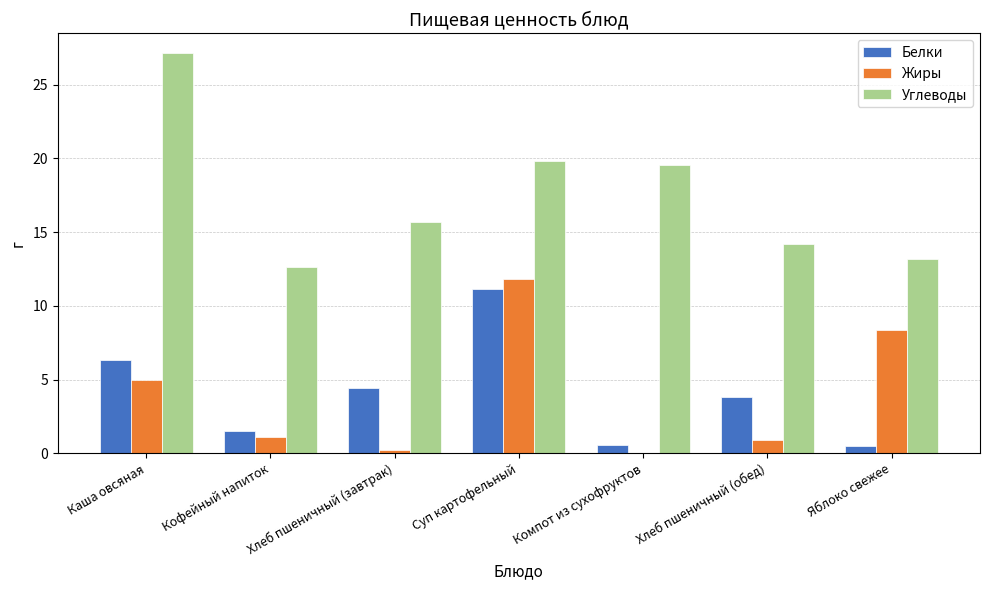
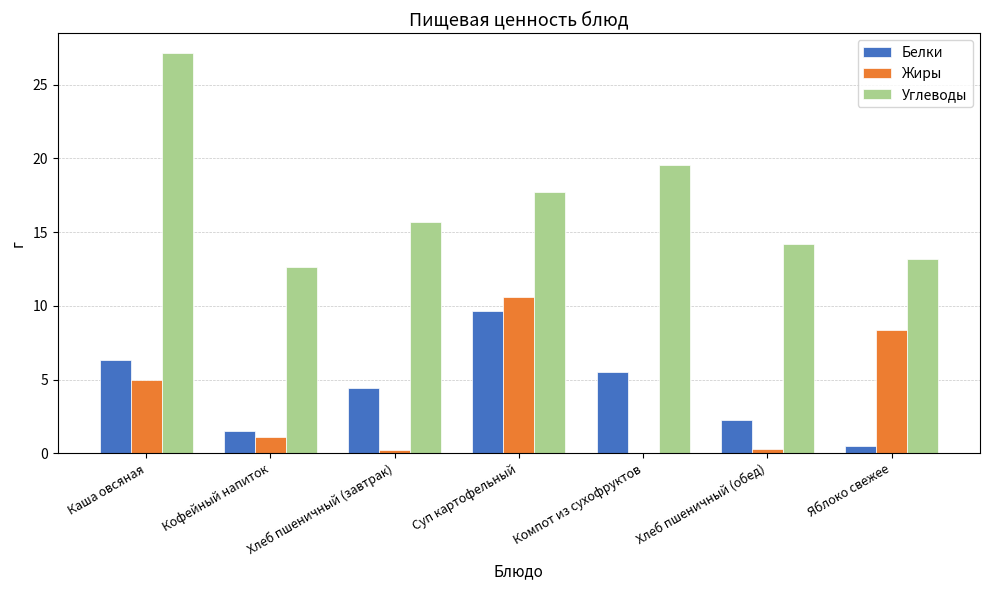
  {
    "Белки": {
      "Каша овсяная": 6.3,
      "Кофейный напиток": 1.5,
      "Хлеб пшеничный (завтрак)": 4.4,
-     "Суп картофельный": 11.2,
-     "Компот из сухофруктов": 0.6,
-     "Хлеб пшеничный (обед)": 3.8,
+     "Суп картофельный": 9.7,
+     "Компот из сухофруктов": 5.5,
+     "Хлеб пшеничный (обед)": 2.3,
      "Яблоко свежее": 0.5
    },
    "Жиры": {
      "Каша овсяная": 5.0,
      "Кофейный напиток": 1.1,
      "Хлеб пшеничный (завтрак)": 0.2,
-     "Суп картофельный": 11.8,
+     "Суп картофельный": 10.6,
      "Компот из сухофруктов": 0.0,
-     "Хлеб пшеничный (обед)": 0.9,
+     "Хлеб пшеничный (обед)": 0.3,
      "Яблоко свежее": 8.4
    },
    "Углеводы": {
      "Каша овсяная": 27.1,
      "Кофейный напиток": 12.6,
      "Хлеб пшеничный (завтрак)": 15.7,
-     "Суп картофельный": 19.9,
+     "Суп картофельный": 17.7,
      "Компот из сухофруктов": 19.6,
      "Хлеб пшеничный (обед)": 14.2,
      "Яблоко свежее": 13.2
    }
  }
